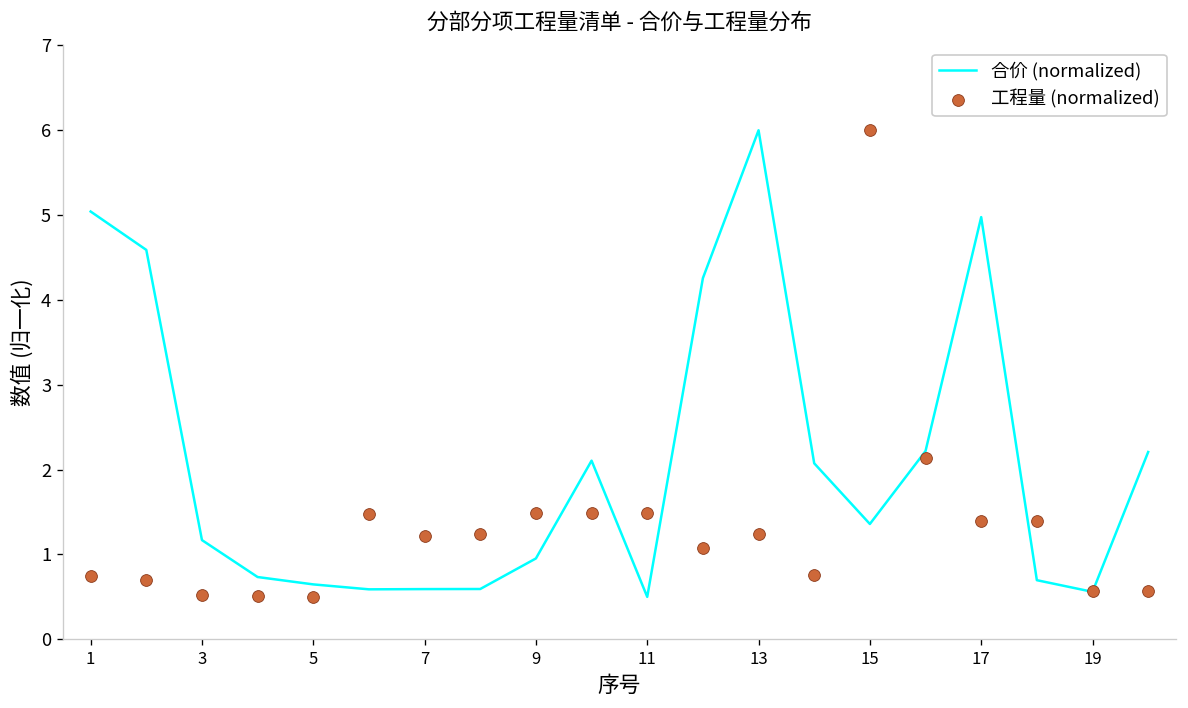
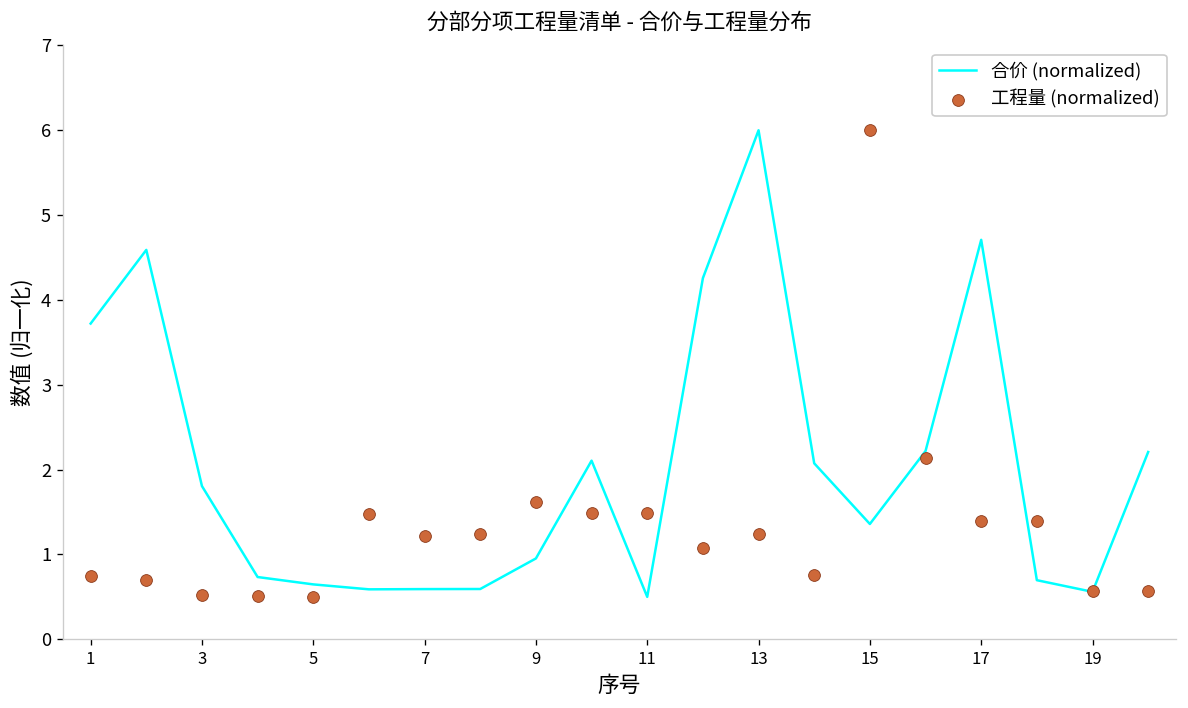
  {
    "合价 (normalized)": {
-     "1": 5.0,
-     "3": 1.2,
+     "1": 3.7,
+     "3": 1.8,
      "5": 0.6,
      "7": 0.6,
      "9": 1.0,
      "11": 0.5,
      "13": 6.0,
      "15": 1.4,
-     "17": 5.0
+     "17": 4.7
    },
    "工程量 (normalized)": {
-     "9": 1.5
+     "9": 1.6
    }
  }
